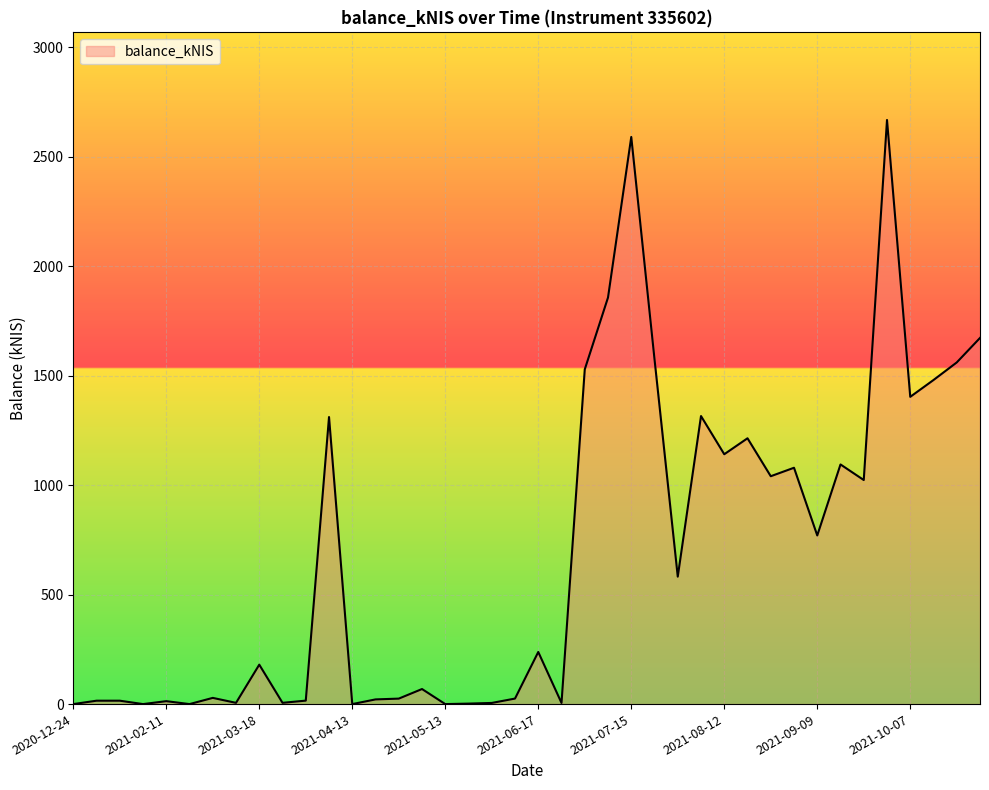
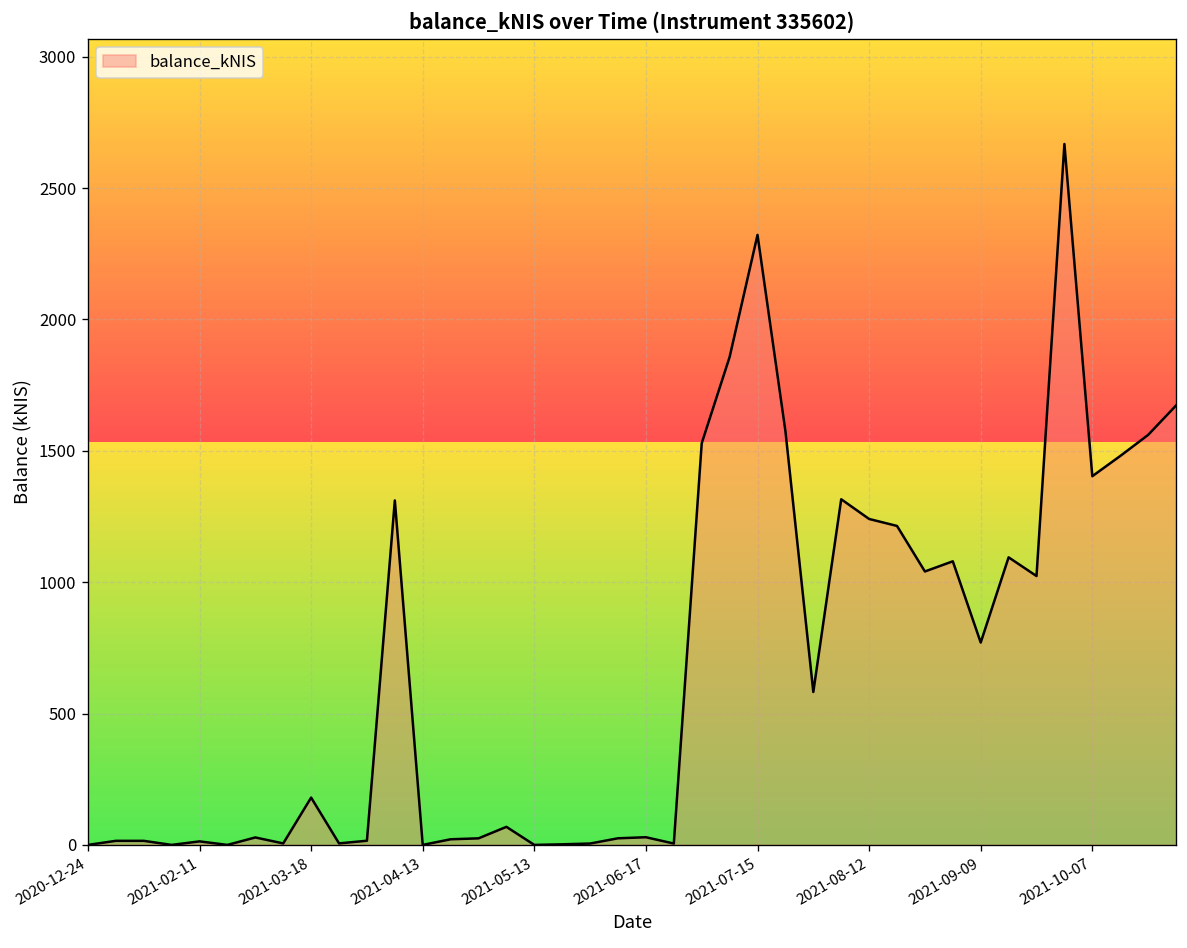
  {
    "2020-12-24": 0,
    "2021-02-11": 10,
    "2021-03-18": 180,
    "2021-04-13": 0,
    "2021-05-13": 0,
-   "2021-06-17": 240,
-   "2021-07-15": 2590,
-   "2021-08-12": 1140,
+   "2021-06-17": 30,
+   "2021-07-15": 2320,
+   "2021-08-12": 1240,
    "2021-09-09": 770,
    "2021-10-07": 1400
  }
